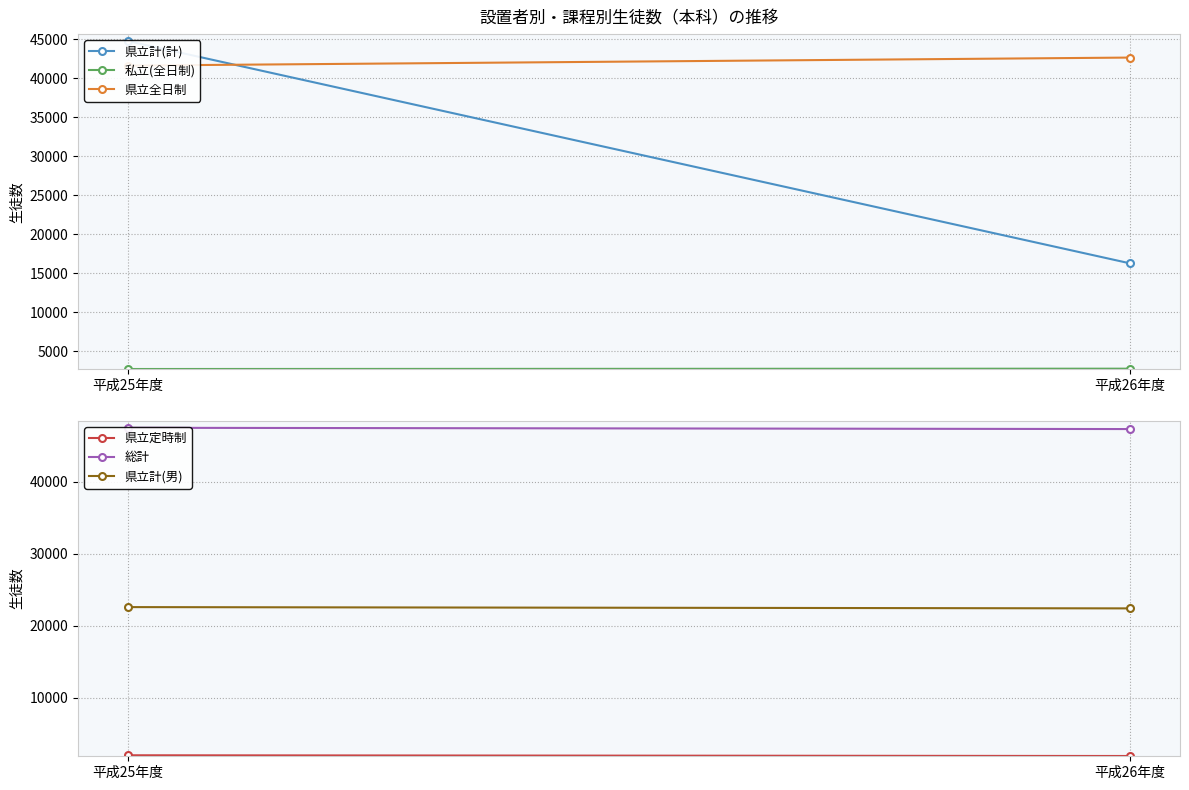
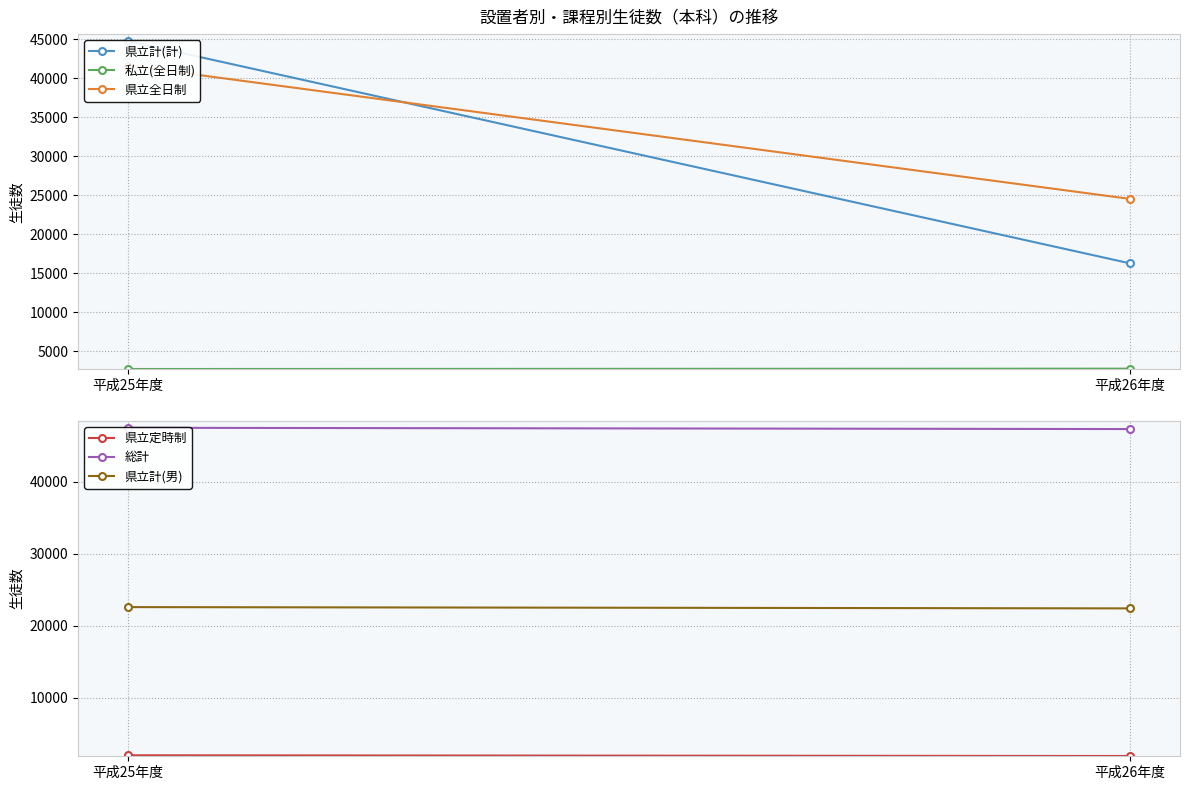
  {
    "設置者別・課程別生徒数（本科）の推移": {
      "県立計(計)": {
        "平成26年度": 16000
      },
      "私立(全日制)": {
        "平成25年度": 3000,
        "平成26年度": 3000
      },
      "県立全日制": {
-       "平成26年度": 43000
+       "平成26年度": 25000
      }
    }
  }
